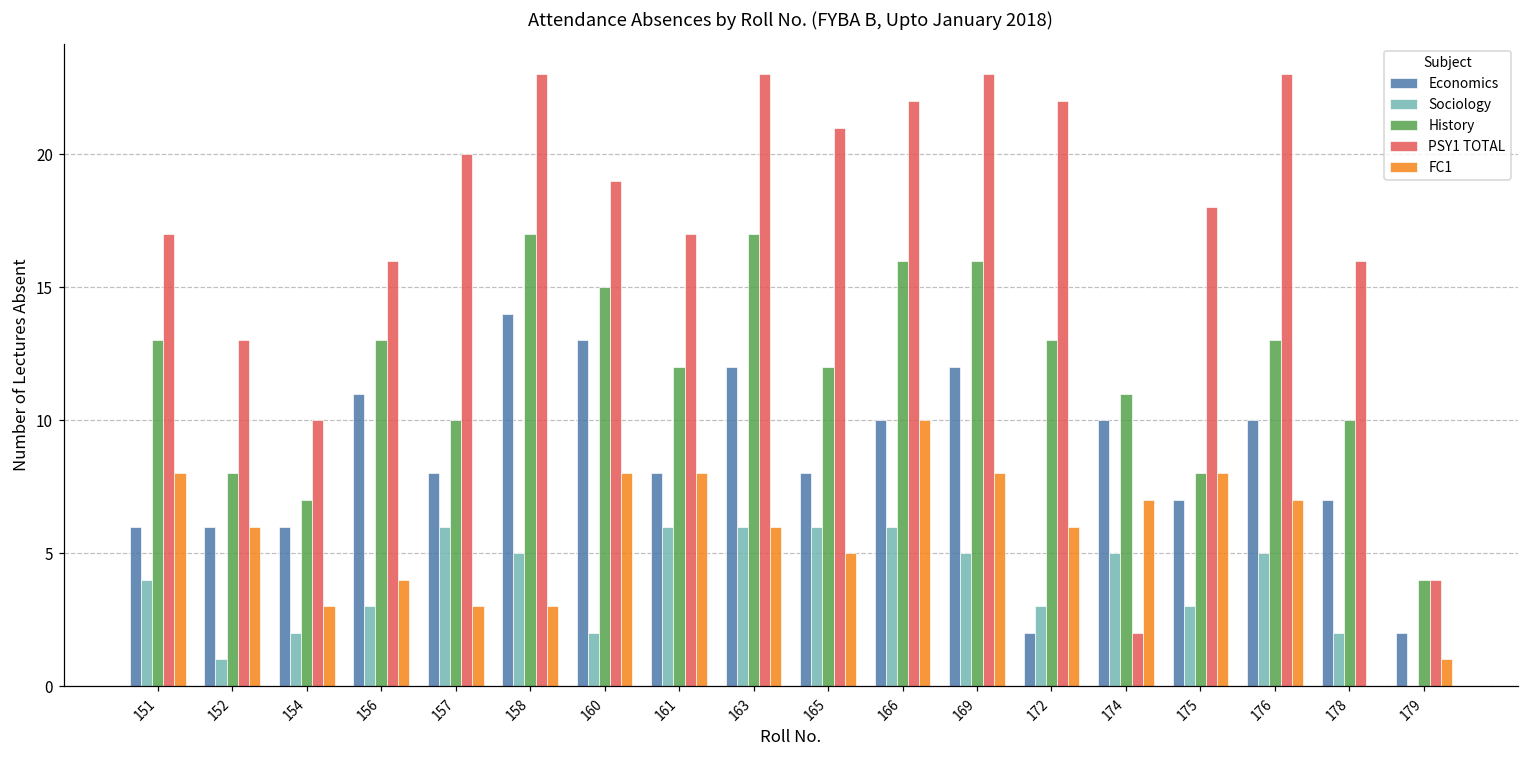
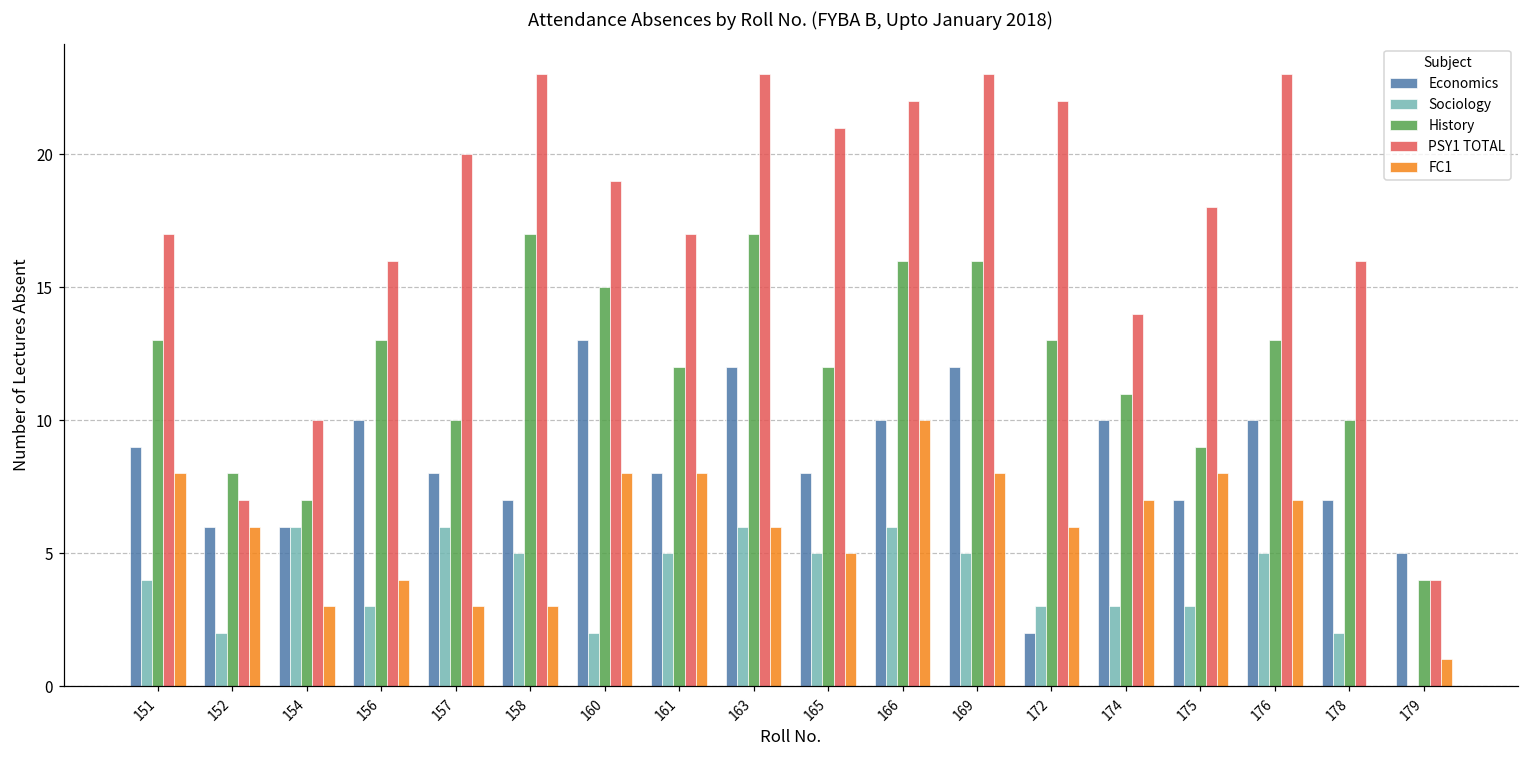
  {
    "Economics": {
-     "151": 6,
+     "151": 9,
      "152": 6,
      "154": 6,
-     "156": 11,
+     "156": 10,
      "157": 8,
-     "158": 14,
+     "158": 7,
      "160": 13,
      "161": 8,
      "163": 12,
      "165": 8,
      "166": 10,
      "169": 12,
      "172": 2,
      "174": 10,
      "175": 7,
      "176": 10,
      "178": 7,
-     "179": 2
+     "179": 5
    },
    "Sociology": {
      "151": 4,
-     "152": 1,
-     "154": 2,
+     "152": 2,
+     "154": 6,
      "156": 3,
      "157": 6,
      "158": 5,
      "160": 2,
-     "161": 6,
+     "161": 5,
      "163": 6,
-     "165": 6,
+     "165": 5,
      "166": 6,
      "169": 5,
      "172": 3,
-     "174": 5,
+     "174": 3,
      "175": 3,
      "176": 5,
      "178": 2,
      "179": 0
    },
    "History": {
      "151": 13,
      "152": 8,
      "154": 7,
      "156": 13,
      "157": 10,
      "158": 17,
      "160": 15,
      "161": 12,
      "163": 17,
      "165": 12,
      "166": 16,
      "169": 16,
      "172": 13,
      "174": 11,
-     "175": 8,
+     "175": 9,
      "176": 13,
      "178": 10,
      "179": 4
    },
    "PSY1 TOTAL": {
      "151": 17,
-     "152": 13,
+     "152": 7,
      "154": 10,
      "156": 16,
      "157": 20,
      "158": 23,
      "160": 19,
      "161": 17,
      "163": 23,
      "165": 21,
      "166": 22,
      "169": 23,
      "172": 22,
-     "174": 2,
+     "174": 14,
      "175": 18,
      "176": 23,
      "178": 16,
      "179": 4
    },
    "FC1": {
      "151": 8,
      "152": 6,
      "154": 3,
      "156": 4,
      "157": 3,
      "158": 3,
      "160": 8,
      "161": 8,
      "163": 6,
      "165": 5,
      "166": 10,
      "169": 8,
      "172": 6,
      "174": 7,
      "175": 8,
      "176": 7,
      "178": 0,
      "179": 1
    }
  }
